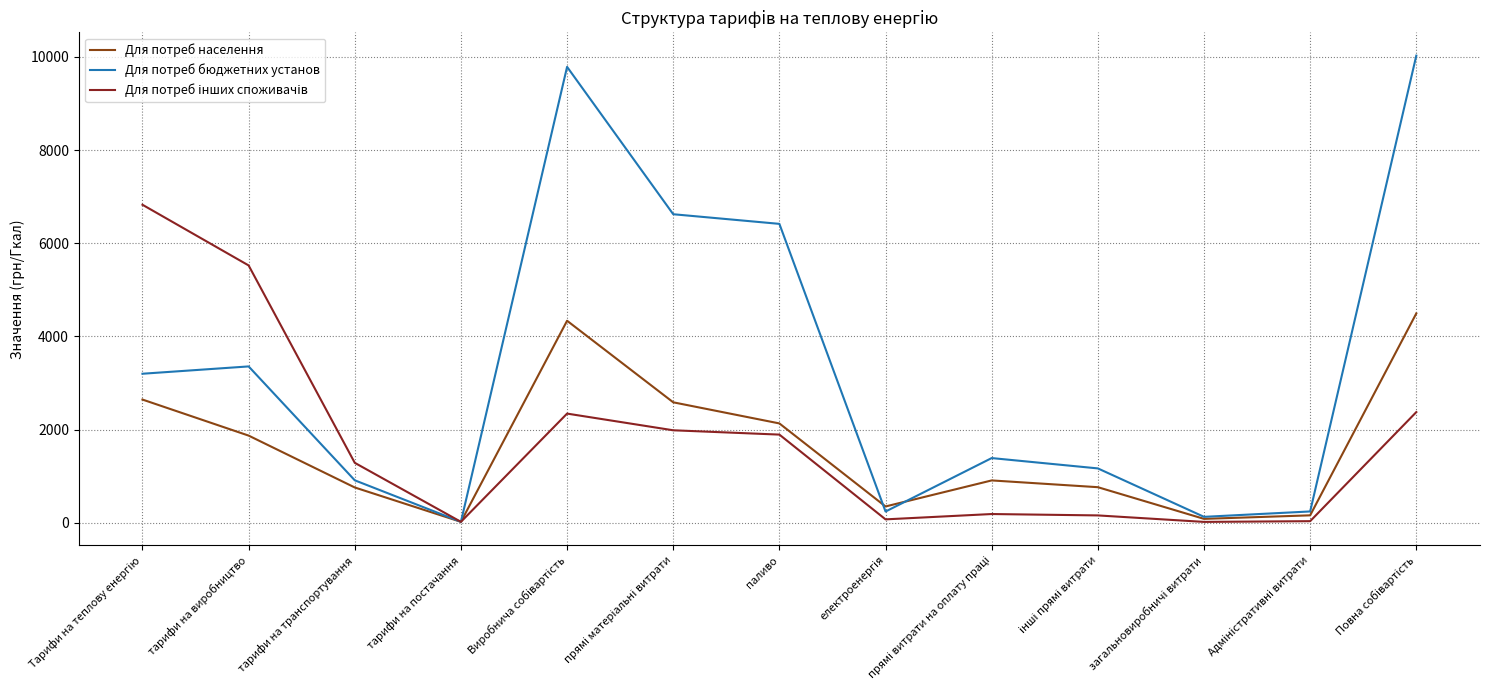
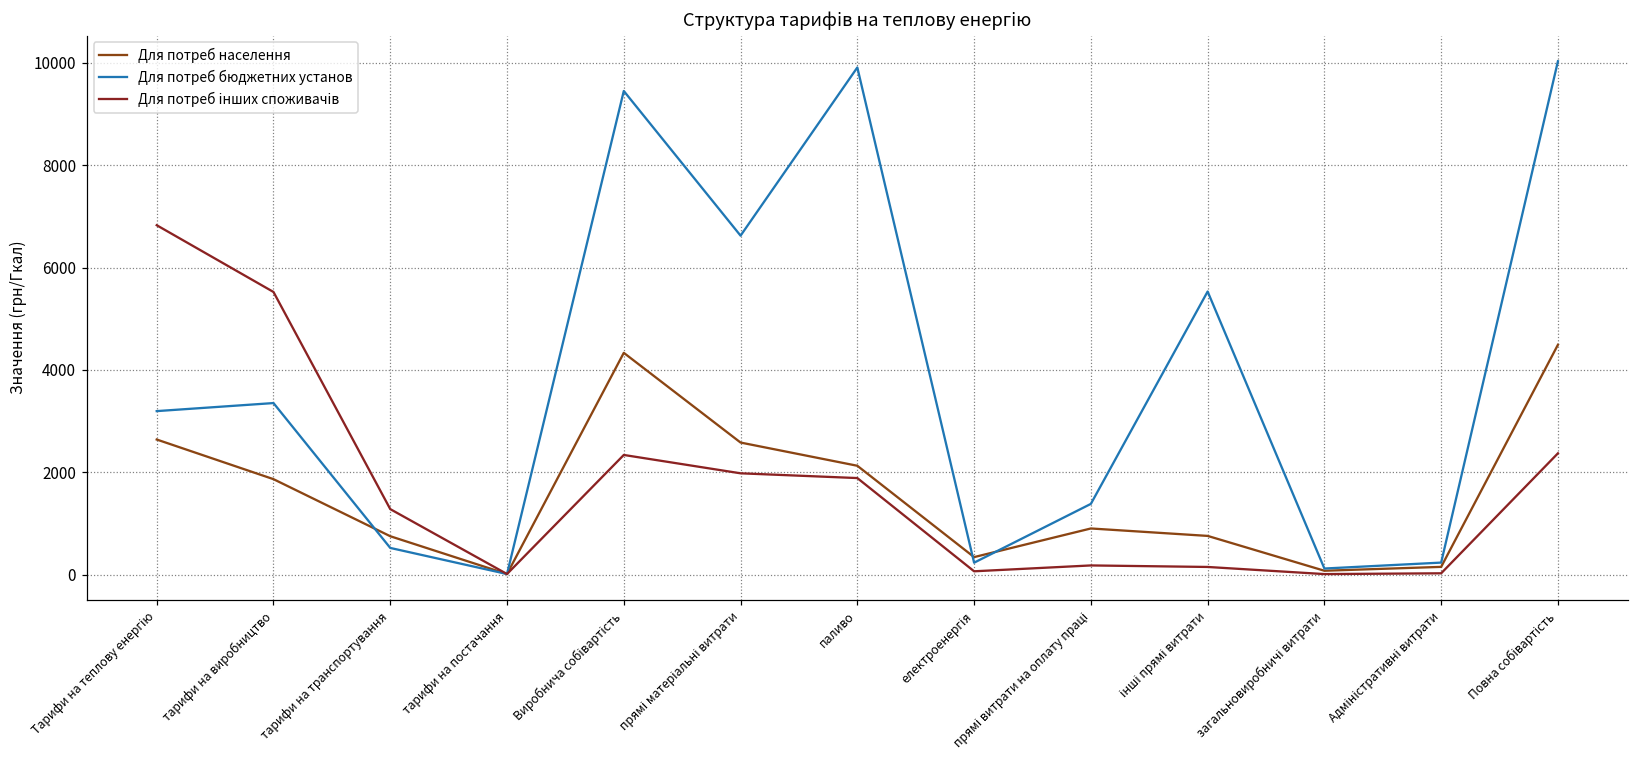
  {
    "Для потреб бюджетних установ": {
      "Тарифи на теплову енергію": 3200,
      "тарифи на виробництво": 3400,
-     "тарифи на транспортування": 900,
-     "Виробнича собівартість": 9800,
+     "тарифи на транспортування": 500,
+     "Виробнича собівартість": 9400,
      "прямі матеріальні витрати": 6600,
-     "паливо": 6400,
+     "паливо": 9900,
      "електроенергія": 200,
      "прямі витрати на оплату праці": 1400,
-     "інші прямі витрати": 1200,
+     "інші прямі витрати": 5500,
      "Адміністративні витрати": 200,
      "Повна собівартість": 10000
    }
  }
